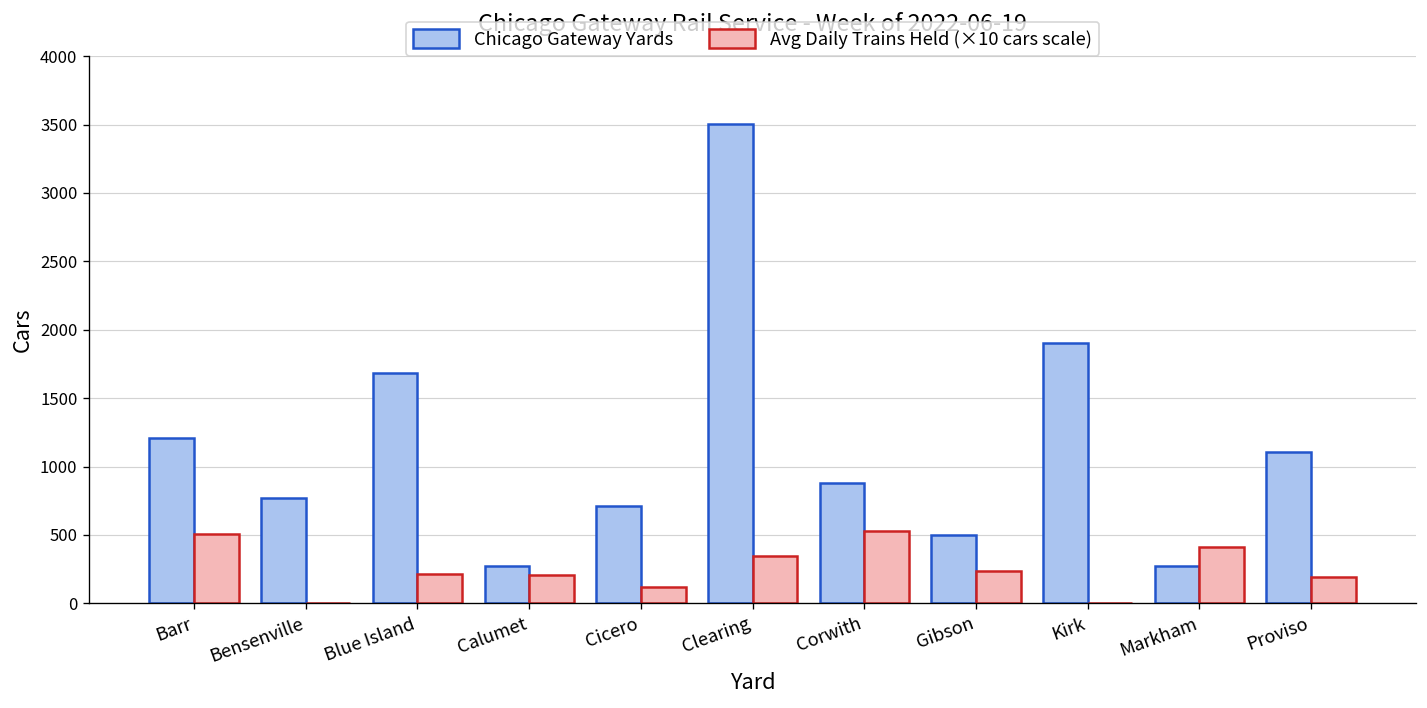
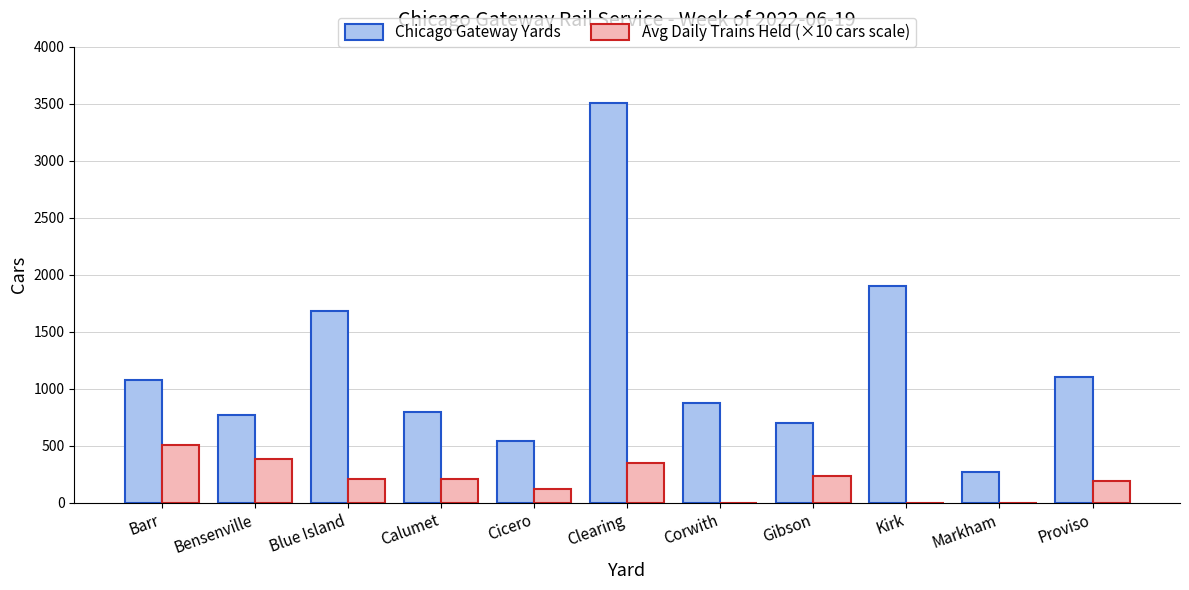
  {
    "Chicago Gateway Yards": {
-     "Barr": 1210,
+     "Barr": 1080,
      "Bensenville": 770,
      "Blue Island": 1680,
-     "Calumet": 270,
-     "Cicero": 720,
+     "Calumet": 800,
+     "Cicero": 550,
      "Clearing": 3510,
      "Corwith": 880,
-     "Gibson": 500,
+     "Gibson": 700,
      "Kirk": 1900,
      "Markham": 270,
      "Proviso": 1110
    },
    "Avg Daily Trains Held (×10 cars scale)": {
      "Barr": 510,
-     "Bensenville": 0,
+     "Bensenville": 380,
      "Blue Island": 210,
      "Calumet": 210,
      "Cicero": 120,
      "Clearing": 350,
-     "Corwith": 530,
+     "Corwith": 0,
      "Gibson": 240,
      "Kirk": 0,
-     "Markham": 420,
+     "Markham": 0,
      "Proviso": 190
    }
  }
